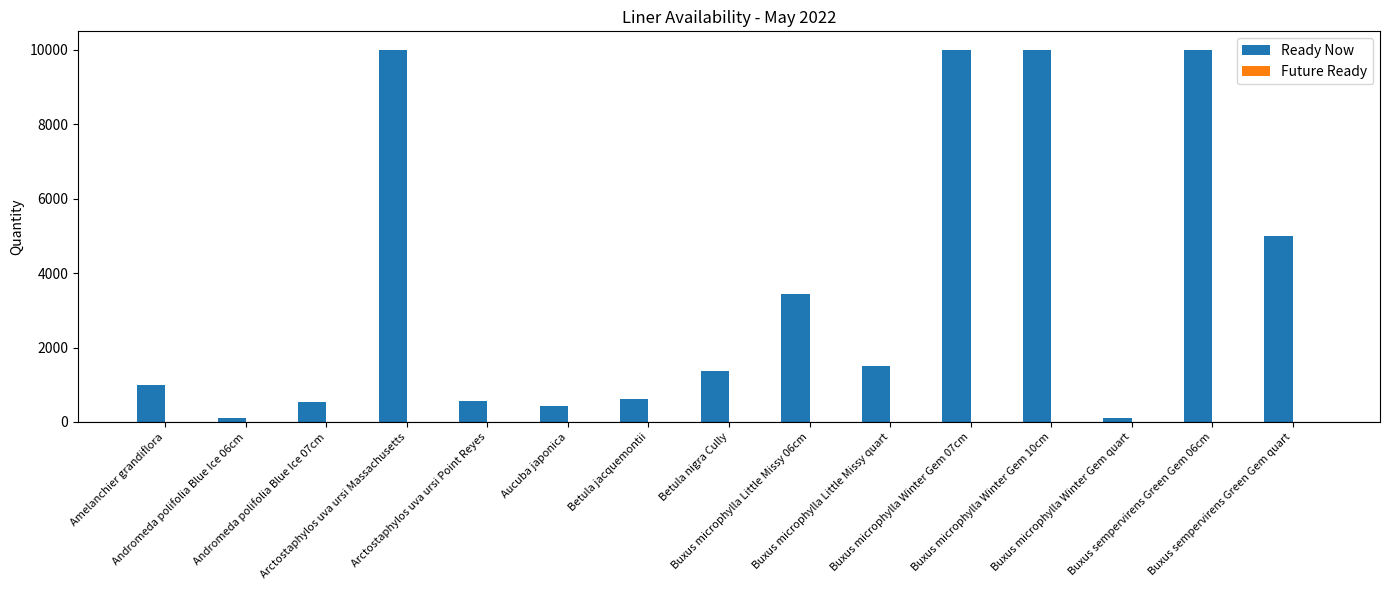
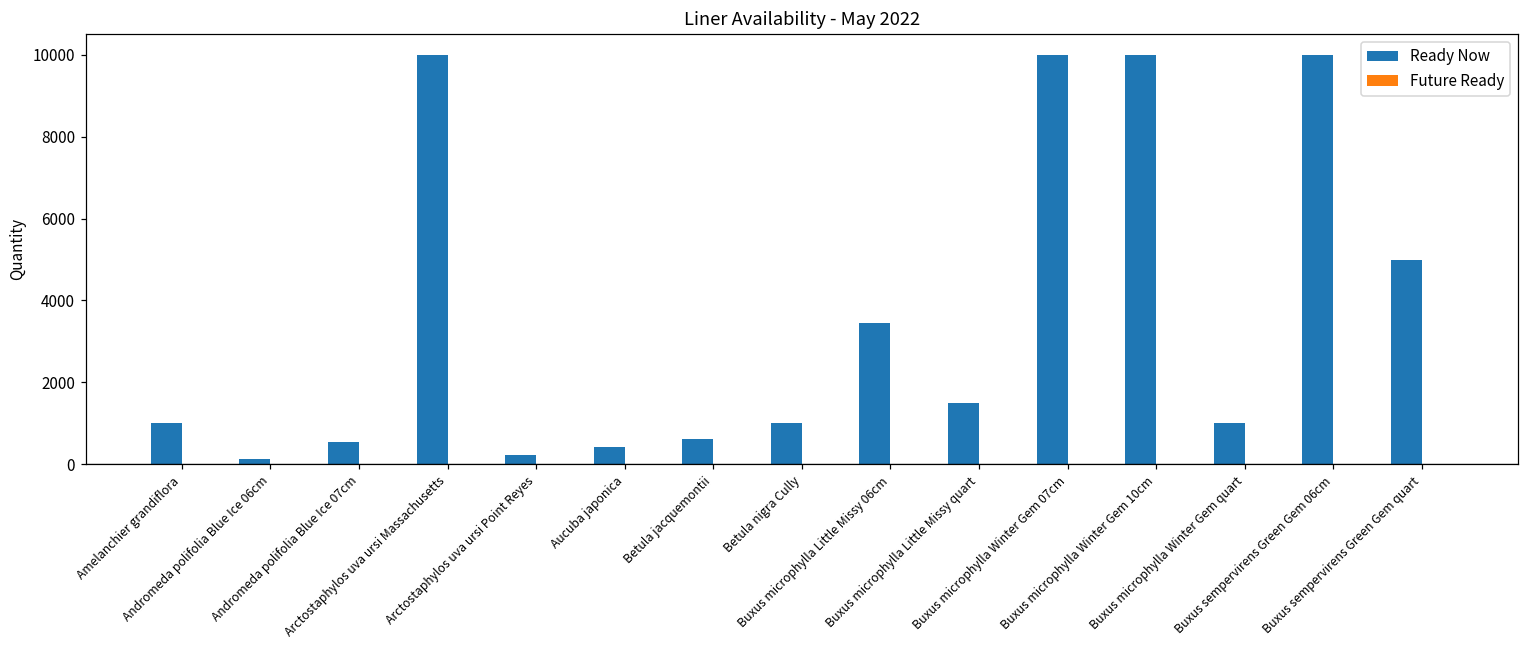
  {
    "Ready Now": {
      "Amelanchier grandiflora": 1000,
      "Andromeda polifolia Blue Ice 06cm": 100,
      "Andromeda polifolia Blue Ice 07cm": 500,
      "Arctostaphylos uva ursi Massachusetts": 10000,
-     "Arctostaphylos uva ursi Point Reyes": 600,
+     "Arctostaphylos uva ursi Point Reyes": 200,
      "Aucuba japonica": 400,
      "Betula jacquemontii": 600,
-     "Betula nigra Cully": 1400,
+     "Betula nigra Cully": 1000,
      "Buxus microphylla Little Missy 06cm": 3400,
      "Buxus microphylla Little Missy quart": 1500,
      "Buxus microphylla Winter Gem 07cm": 10000,
      "Buxus microphylla Winter Gem 10cm": 10000,
-     "Buxus microphylla Winter Gem quart": 100,
+     "Buxus microphylla Winter Gem quart": 1000,
      "Buxus sempervirens Green Gem 06cm": 10000,
      "Buxus sempervirens Green Gem quart": 5000
    },
    "Future Ready": {
      "Amelanchier grandiflora": 0,
      "Andromeda polifolia Blue Ice 06cm": 0,
      "Andromeda polifolia Blue Ice 07cm": 0,
      "Arctostaphylos uva ursi Massachusetts": 0,
      "Arctostaphylos uva ursi Point Reyes": 0,
      "Aucuba japonica": 0,
      "Betula jacquemontii": 0,
      "Betula nigra Cully": 0,
      "Buxus microphylla Little Missy 06cm": 0,
      "Buxus microphylla Little Missy quart": 0,
      "Buxus microphylla Winter Gem 07cm": 0,
      "Buxus microphylla Winter Gem 10cm": 0,
      "Buxus microphylla Winter Gem quart": 0,
      "Buxus sempervirens Green Gem 06cm": 0,
      "Buxus sempervirens Green Gem quart": 0
    }
  }
